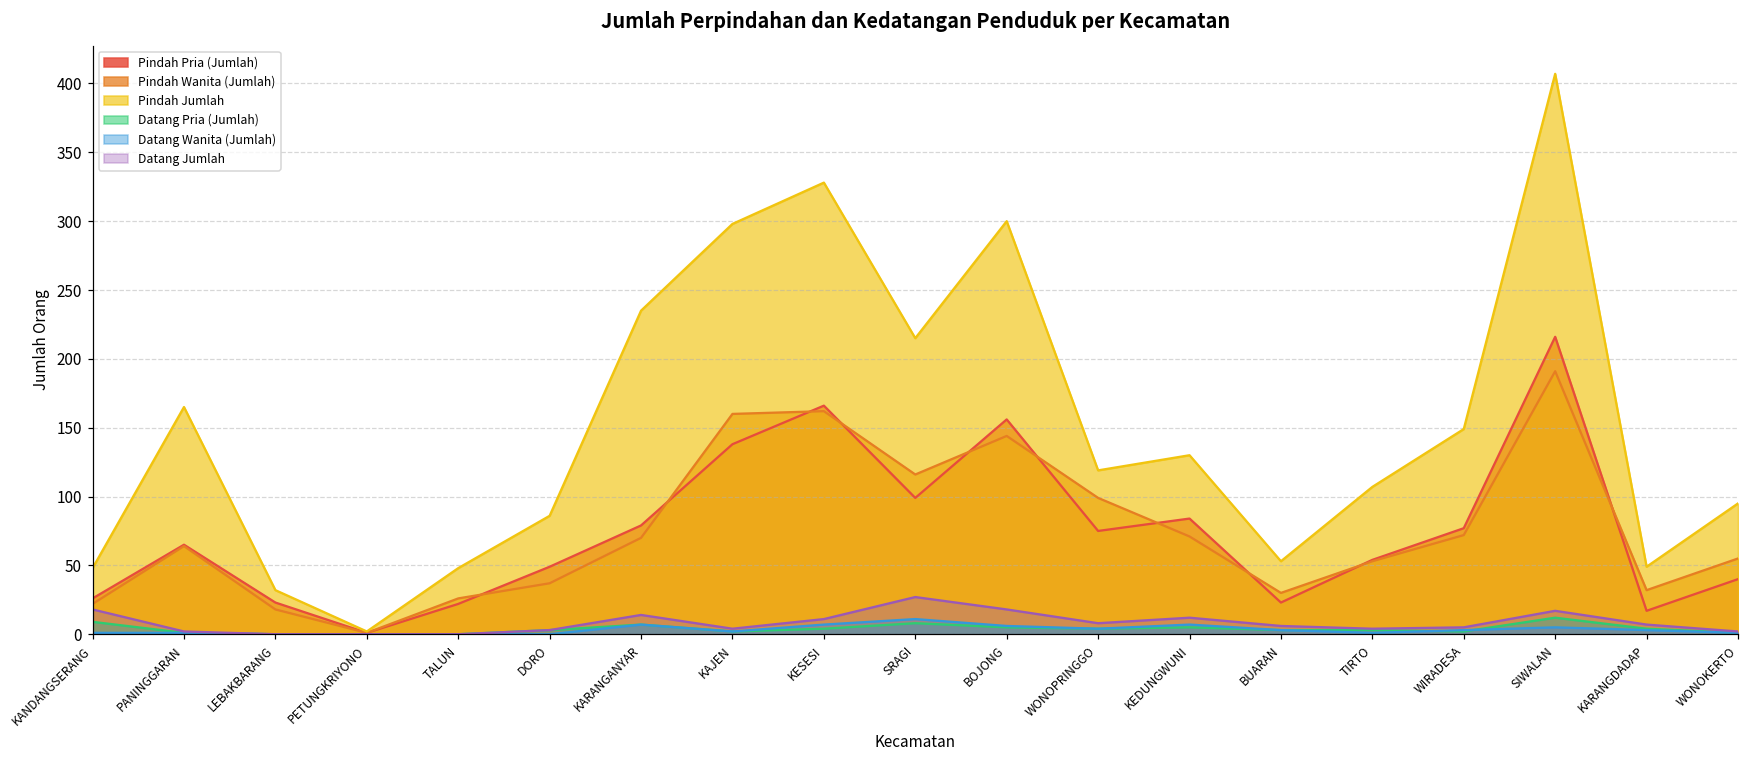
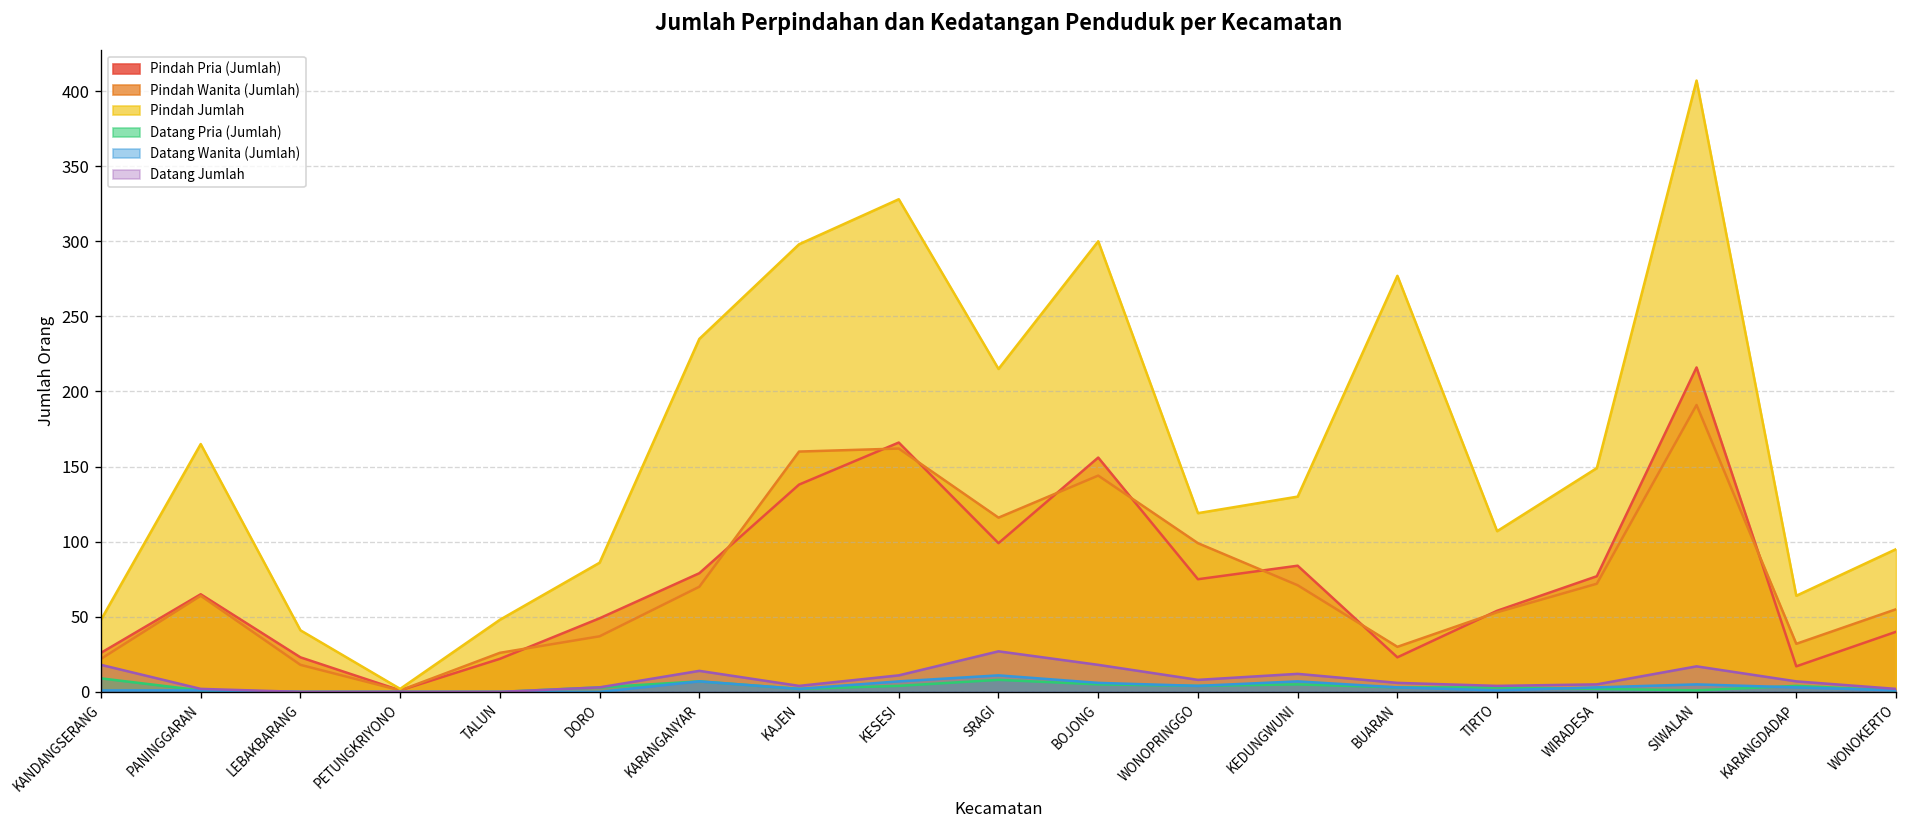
  {
    "Pindah Jumlah": {
      "KANDANGSERANG": 48,
      "PANINGGARAN": 165,
-     "LEBAKBARANG": 32,
+     "LEBAKBARANG": 41,
      "TALUN": 48,
      "DORO": 86,
      "KARANGANYAR": 235,
      "KAJEN": 298,
      "KESESI": 328,
      "SRAGI": 215,
      "BOJONG": 300,
      "WONOPRINGGO": 119,
      "KEDUNGWUNI": 130,
-     "BUARAN": 53,
+     "BUARAN": 277,
      "TIRTO": 107,
      "WIRADESA": 149,
      "SIWALAN": 407,
-     "KARANGDADAP": 49,
+     "KARANGDADAP": 64,
      "WONOKERTO": 95
    },
    "Datang Pria (Jumlah)": {
      "KANDANGSERANG": 9,
      "KESESI": 4,
      "SRAGI": 8,
-     "SIWALAN": 12
+     "SIWALAN": 1
    },
    "Datang Wanita (Jumlah)": {
      "KANDANGSERANG": 1,
      "DORO": 0,
      "KESESI": 7,
      "SRAGI": 11,
      "SIWALAN": 5
    },
    "Datang Jumlah": {
      "KANDANGSERANG": 18,
      "KARANGANYAR": 14,
      "KESESI": 11,
      "SRAGI": 27,
      "BOJONG": 18,
      "WONOPRINGGO": 8,
      "KEDUNGWUNI": 12,
      "BUARAN": 6,
      "SIWALAN": 17,
      "KARANGDADAP": 7
    }
  }
